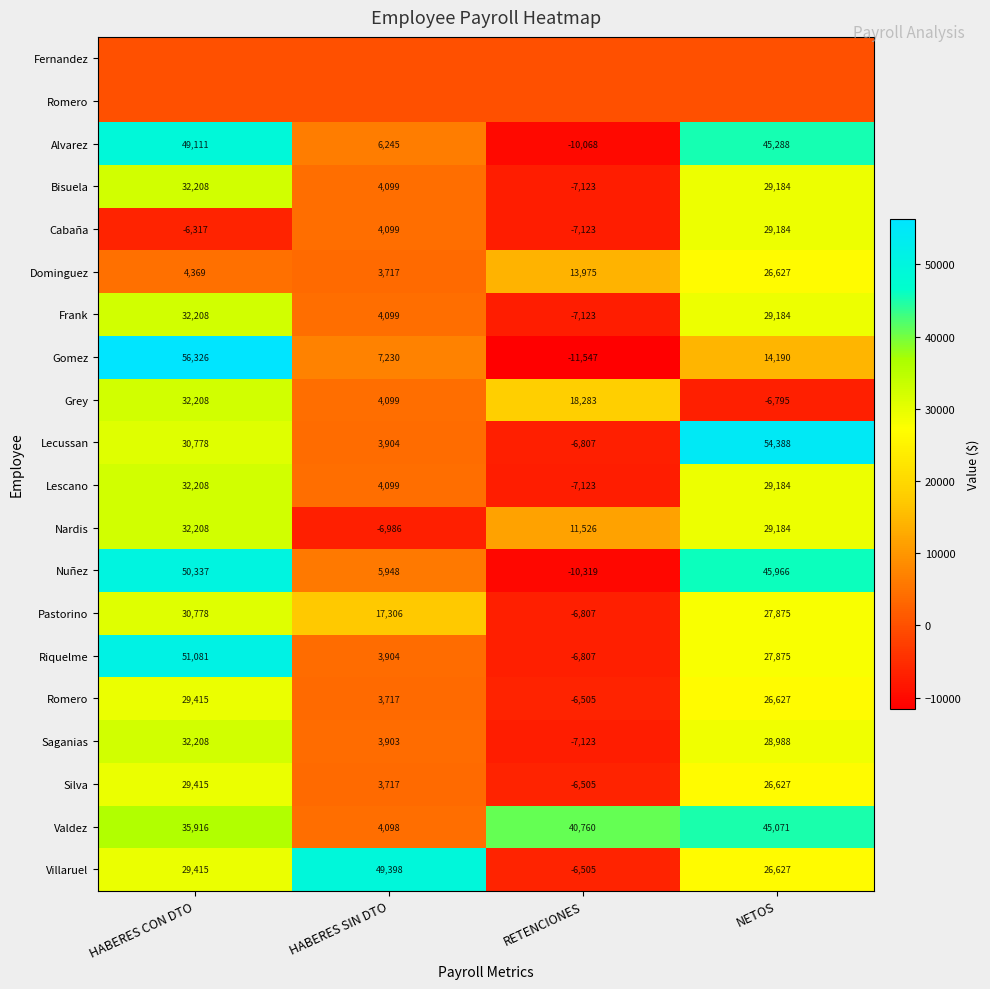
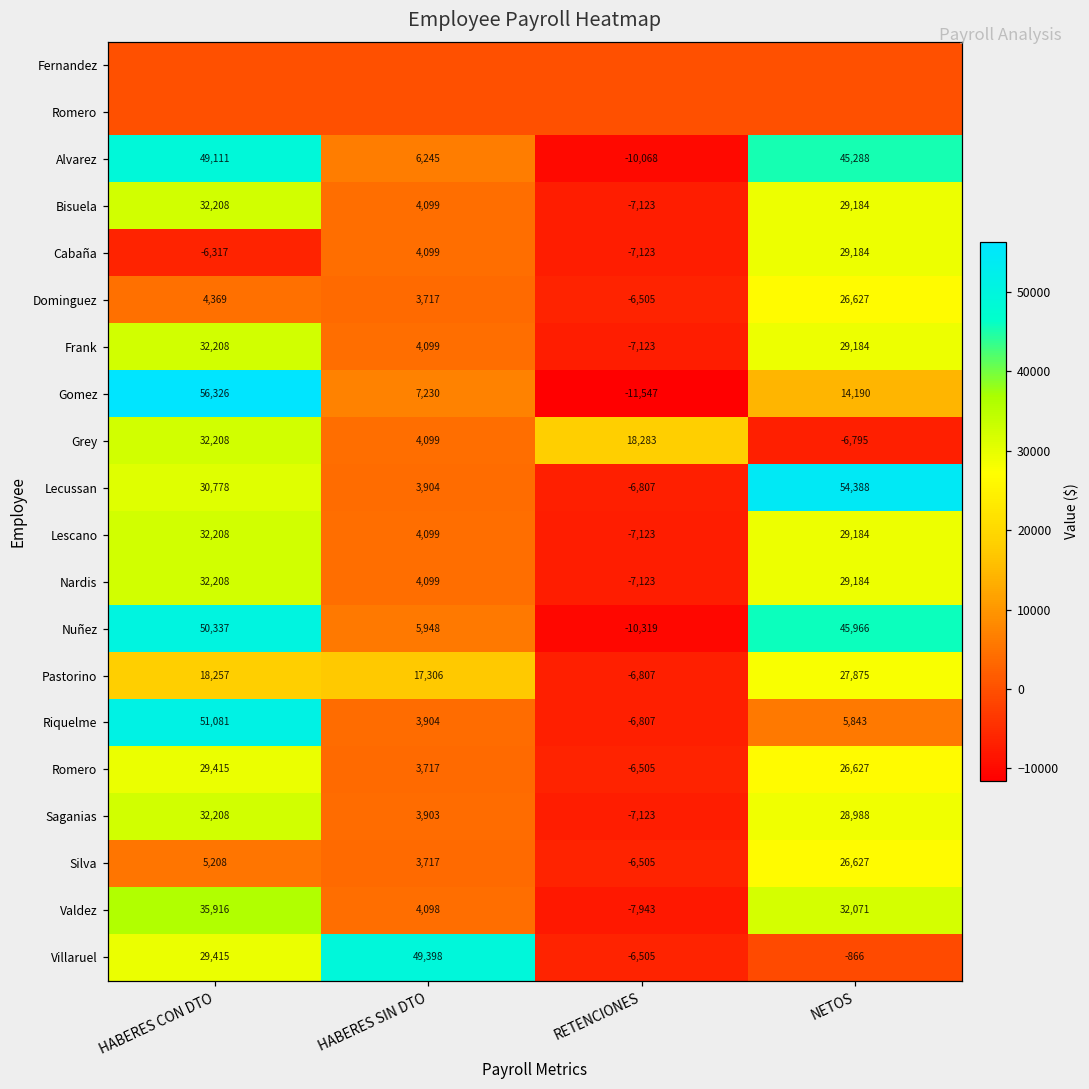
  {
    "Alvarez": {
      "HABERES CON DTO": "49,111",
      "HABERES SIN DTO": "6,245",
      "RETENCIONES": "-10,068",
      "NETOS": "45,288"
    },
    "Bisuela": {
      "HABERES CON DTO": "32,208",
      "HABERES SIN DTO": "4,099",
      "RETENCIONES": "-7,123",
      "NETOS": "29,184"
    },
    "Cabaña": {
      "HABERES CON DTO": "-6,317",
      "HABERES SIN DTO": "4,099",
      "RETENCIONES": "-7,123",
      "NETOS": "29,184"
    },
    "Dominguez": {
      "HABERES CON DTO": "4,369",
      "HABERES SIN DTO": "3,717",
-     "RETENCIONES": "13,975",
+     "RETENCIONES": "-6,505",
      "NETOS": "26,627"
    },
    "Frank": {
      "HABERES CON DTO": "32,208",
      "HABERES SIN DTO": "4,099",
      "RETENCIONES": "-7,123",
      "NETOS": "29,184"
    },
    "Gomez": {
      "HABERES CON DTO": "56,326",
      "HABERES SIN DTO": "7,230",
      "RETENCIONES": "-11,547",
      "NETOS": "14,190"
    },
    "Grey": {
      "HABERES CON DTO": "32,208",
      "HABERES SIN DTO": "4,099",
      "RETENCIONES": "18,283",
      "NETOS": "-6,795"
    },
    "Lecussan": {
      "HABERES CON DTO": "30,778",
      "HABERES SIN DTO": "3,904",
      "RETENCIONES": "-6,807",
      "NETOS": "54,388"
    },
    "Lescano": {
      "HABERES CON DTO": "32,208",
      "HABERES SIN DTO": "4,099",
      "RETENCIONES": "-7,123",
      "NETOS": "29,184"
    },
    "Nardis": {
      "HABERES CON DTO": "32,208",
-     "HABERES SIN DTO": "-6,986",
-     "RETENCIONES": "11,526",
+     "HABERES SIN DTO": "4,099",
+     "RETENCIONES": "-7,123",
      "NETOS": "29,184"
    },
    "Nuñez": {
      "HABERES CON DTO": "50,337",
      "HABERES SIN DTO": "5,948",
      "RETENCIONES": "-10,319",
      "NETOS": "45,966"
    },
    "Pastorino": {
-     "HABERES CON DTO": "30,778",
+     "HABERES CON DTO": "18,257",
      "HABERES SIN DTO": "17,306",
      "RETENCIONES": "-6,807",
      "NETOS": "27,875"
    },
    "Riquelme": {
      "HABERES CON DTO": "51,081",
      "HABERES SIN DTO": "3,904",
      "RETENCIONES": "-6,807",
-     "NETOS": "27,875"
+     "NETOS": "5,843"
    },
    "Saganias": {
      "HABERES CON DTO": "32,208",
      "HABERES SIN DTO": "3,903",
      "RETENCIONES": "-7,123",
      "NETOS": "28,988"
    },
    "Silva": {
-     "HABERES CON DTO": "29,415",
+     "HABERES CON DTO": "5,208",
      "HABERES SIN DTO": "3,717",
      "RETENCIONES": "-6,505",
      "NETOS": "26,627"
    },
    "Valdez": {
      "HABERES CON DTO": "35,916",
      "HABERES SIN DTO": "4,098",
-     "RETENCIONES": "40,760",
-     "NETOS": "45,071"
+     "RETENCIONES": "-7,943",
+     "NETOS": "32,071"
    },
    "Villaruel": {
      "HABERES CON DTO": "29,415",
      "HABERES SIN DTO": "49,398",
      "RETENCIONES": "-6,505",
-     "NETOS": "26,627"
+     "NETOS": "-866"
    }
  }
